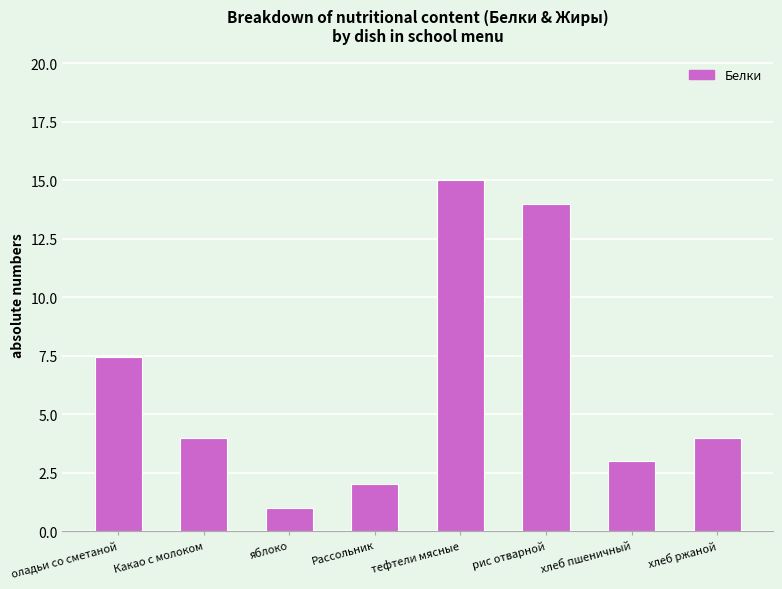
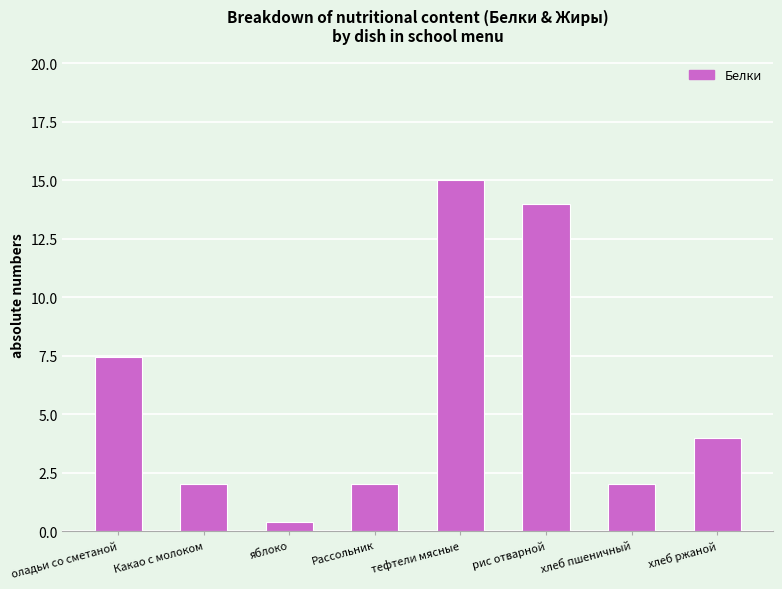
  {
    "оладьи со сметаной": 7.4,
-   "Какао с молоком": 4,
-   "яблоко": 1.0,
+   "Какао с молоком": 2,
+   "яблоко": 0.4,
    "Рассольник": 2.0,
    "тефтели мясные": 15.0,
    "рис отварной": 14.0,
-   "хлеб пшеничный": 3,
+   "хлеб пшеничный": 2,
    "хлеб ржаной": 4.0
  }
